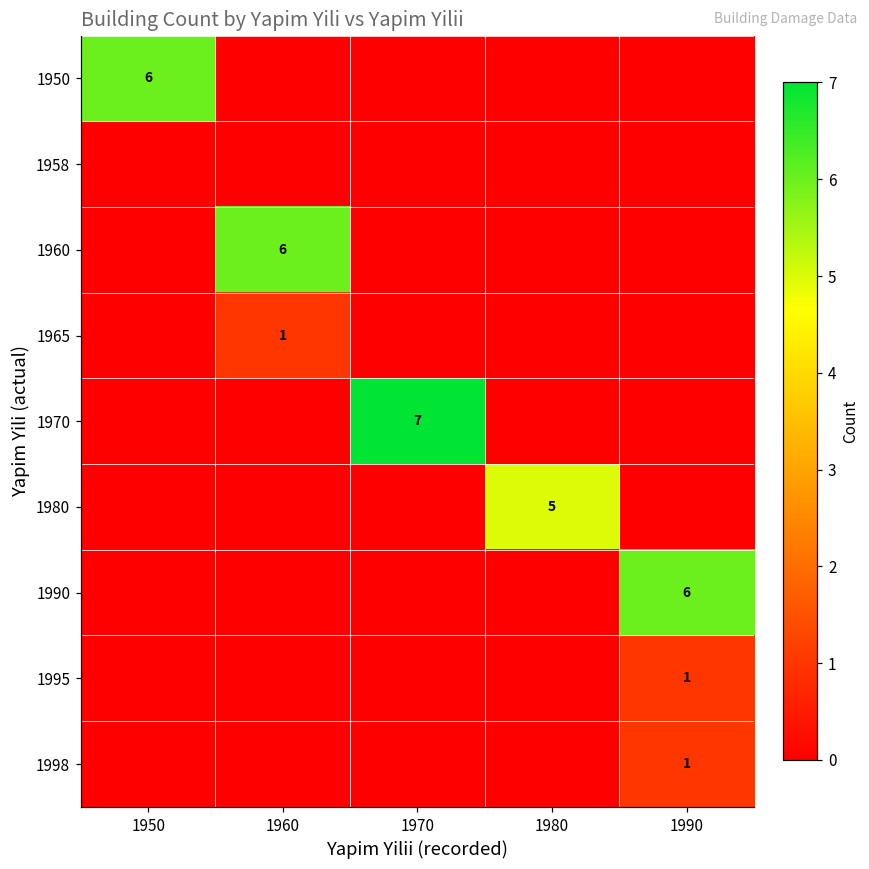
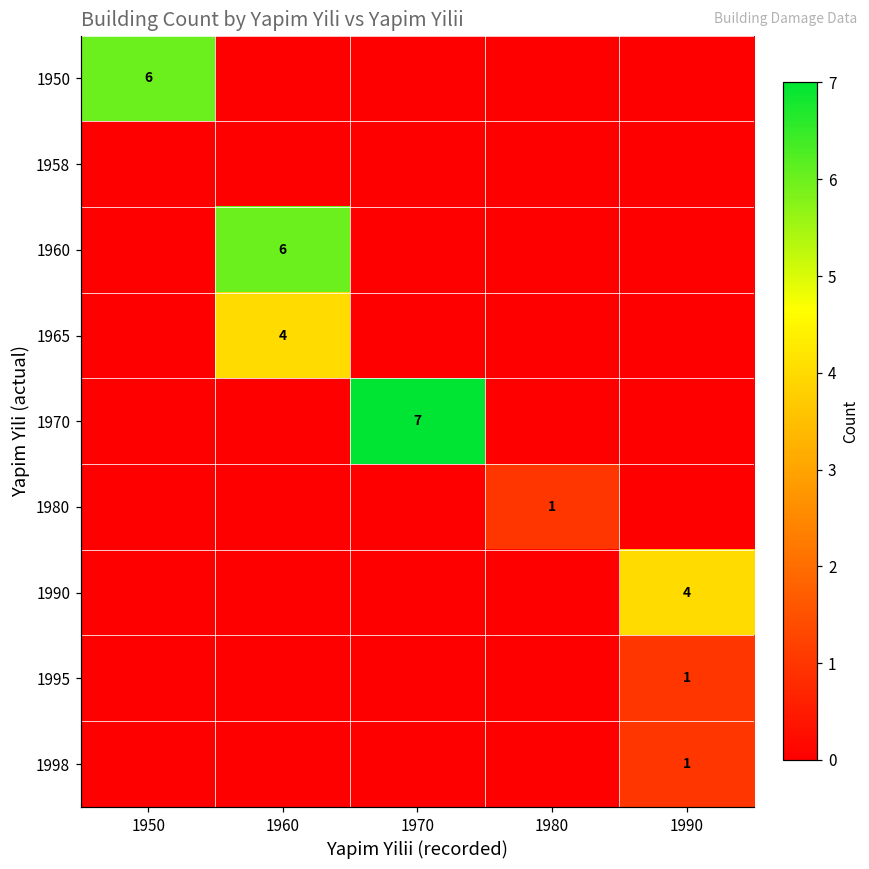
  {
    "1950": {
      "1950": 6
    },
    "1960": {
      "1960": 6
    },
    "1965": {
-     "1960": 1
+     "1960": 4
    },
    "1970": {
      "1970": 7
    },
    "1980": {
-     "1980": 5
+     "1980": 1
    },
    "1990": {
-     "1990": 6
+     "1990": 4
    },
    "1995": {
      "1990": 1
    },
    "1998": {
      "1990": 1
    }
  }
